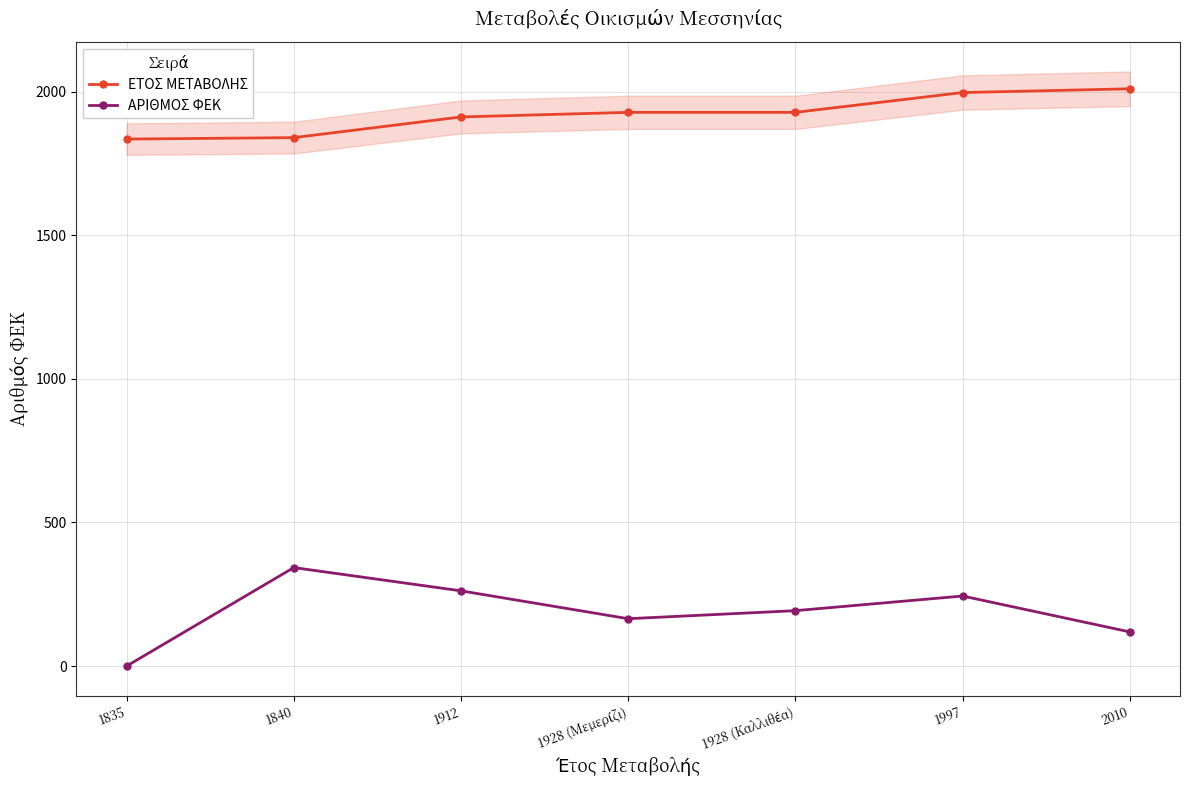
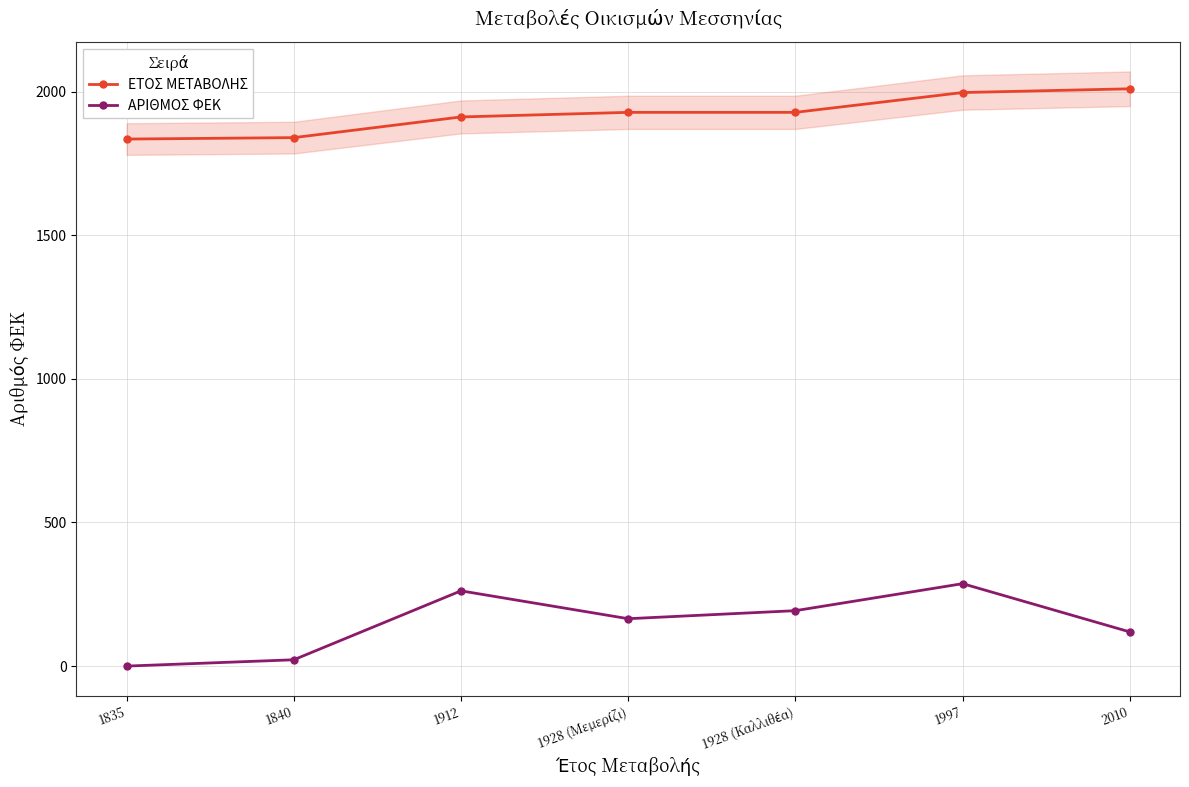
  {
    "ΑΡΙΘΜΟΣ ΦΕΚ": {
      "1835": 0,
-     "1840": 340,
+     "1840": 20,
      "1912": 260,
      "1928 (Μεμερίζι)": 170,
      "1928 (Καλλιθέα)": 190,
-     "1997": 240,
+     "1997": 290,
      "2010": 120
    }
  }
